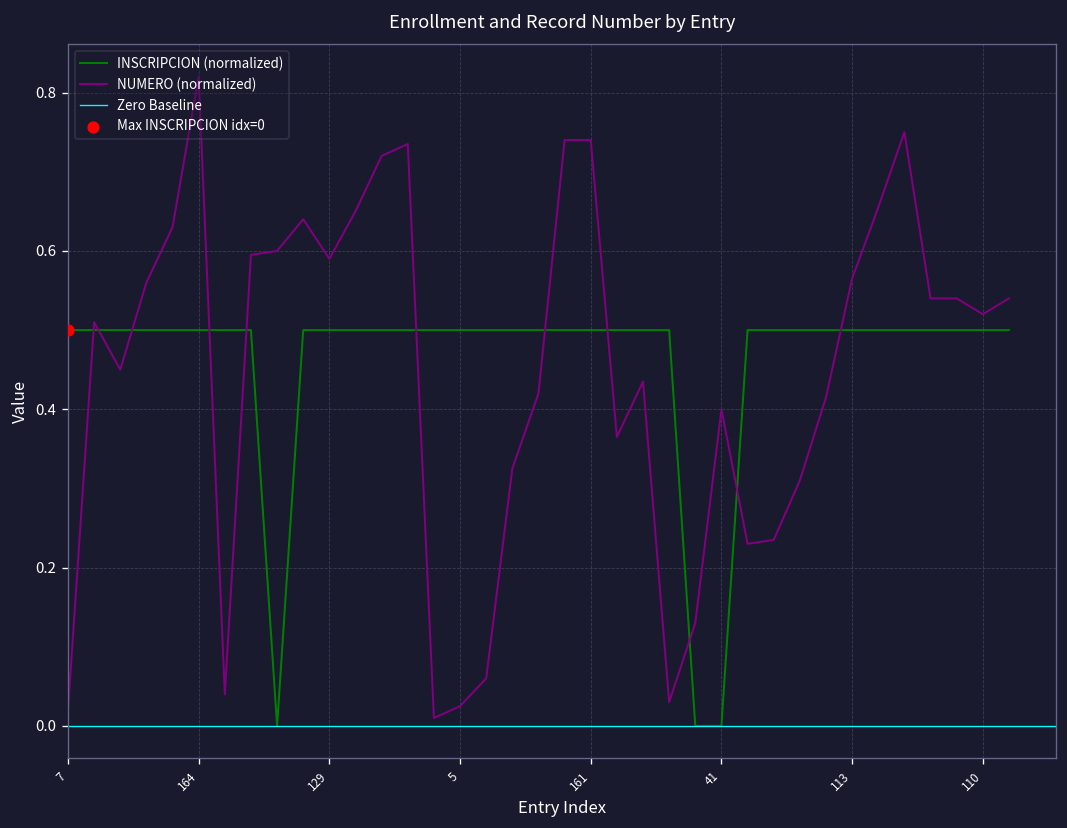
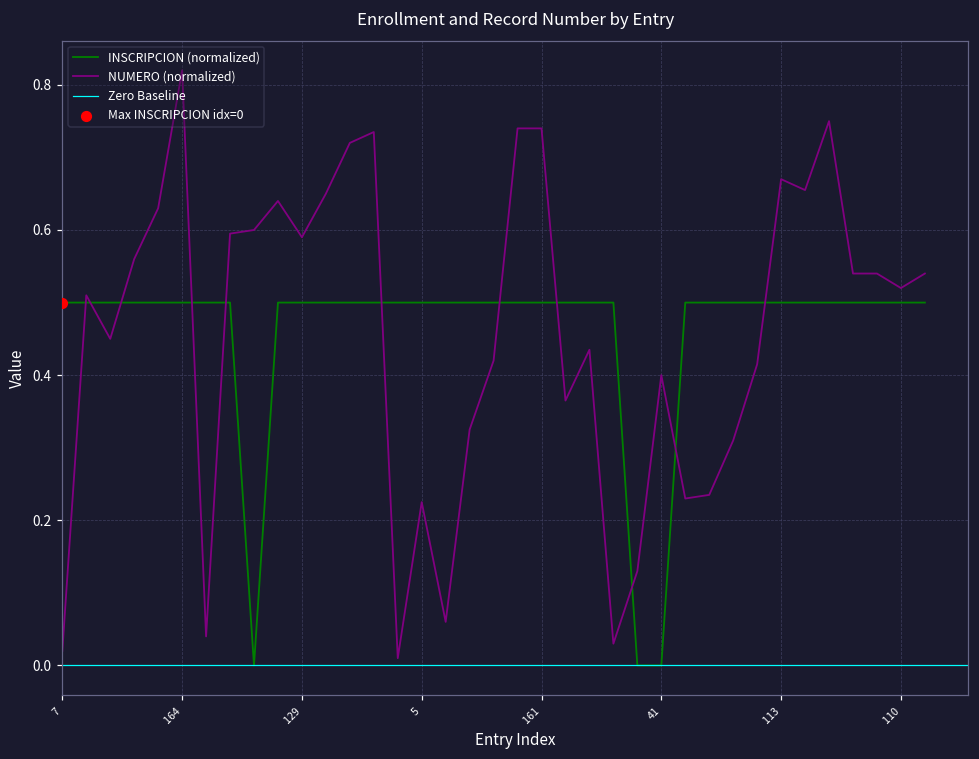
  {
    "INSCRIPCION (normalized)": {
      "164": 0.50,
      "129": 0.50,
      "5": 0.50,
      "161": 0.50,
      "41": 0.00,
      "113": 0.50,
      "110": 0.50
    },
    "NUMERO (normalized)": {
      "7": 0.02,
      "129": 0.59,
-     "5": 0.03,
+     "5": 0.23,
      "161": 0.74,
      "41": 0.40,
-     "113": 0.57,
+     "113": 0.67,
      "110": 0.52
    }
  }
